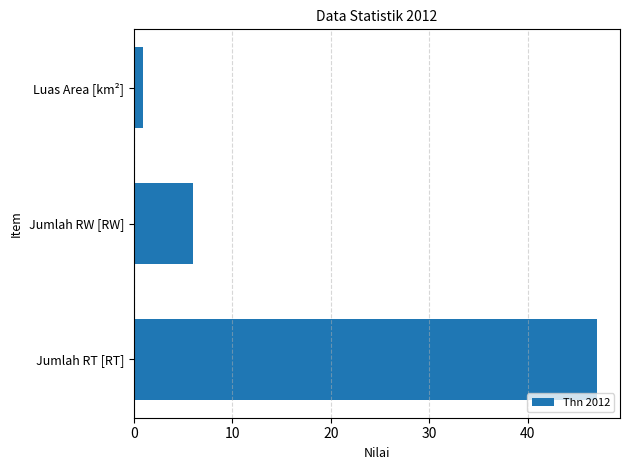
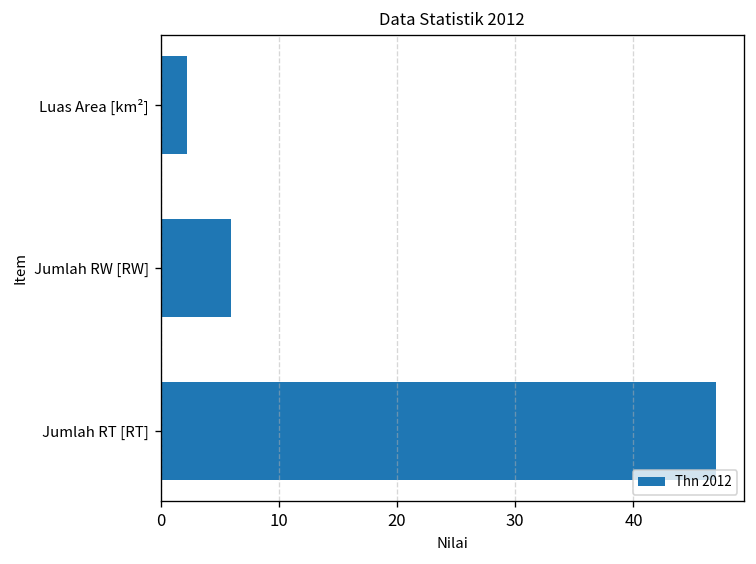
  {
-   "Luas Area [km²]": 1,
+   "Luas Area [km²]": 2,
    "Jumlah RW [RW]": 6,
    "Jumlah RT [RT]": 47
  }
